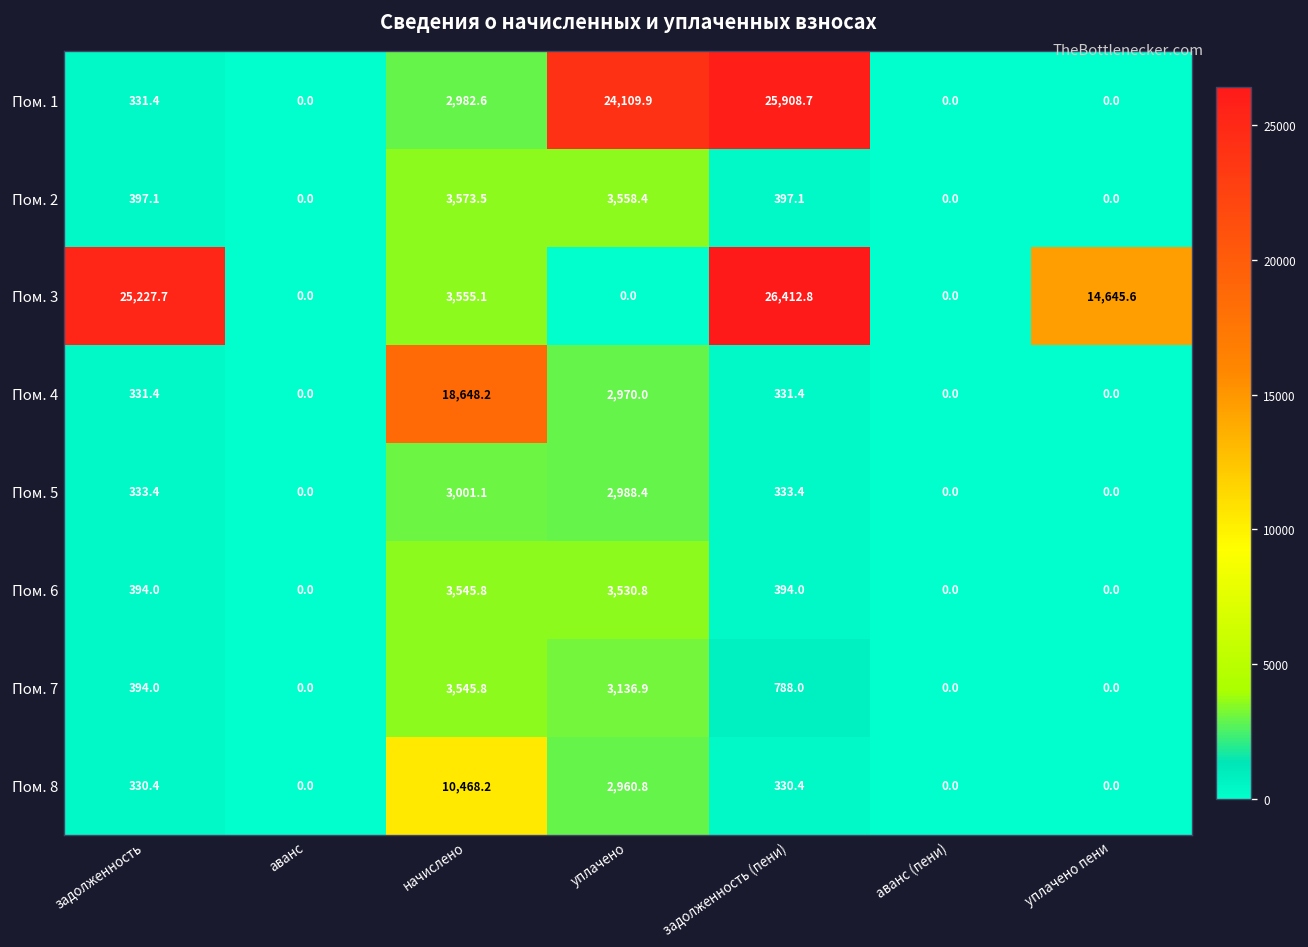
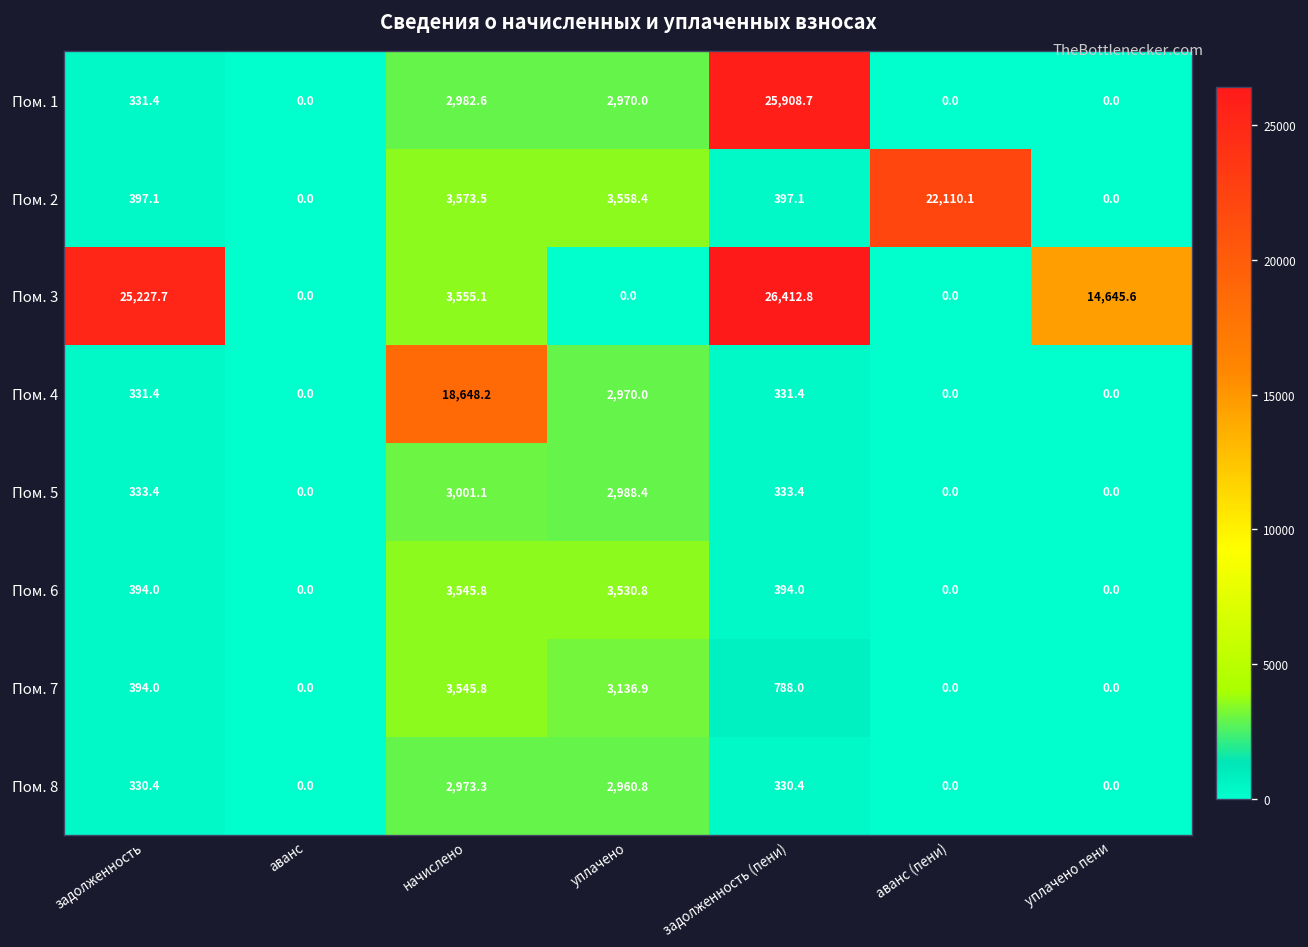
  {
    "Пом. 1": {
      "задолженность": "331.4",
      "аванс": "0.0",
      "начислено": "2,982.6",
-     "уплачено": "24,109.9",
+     "уплачено": "2,970.0",
      "задолженность (пени)": "25,908.7",
      "аванс (пени)": "0.0"
    },
    "Пом. 2": {
      "задолженность": "397.1",
      "аванс": "0.0",
      "начислено": "3,573.5",
      "уплачено": "3,558.4",
      "задолженность (пени)": "397.1",
-     "аванс (пени)": "0.0",
+     "аванс (пени)": "22,110.1",
      "уплачено пени": "0.0"
    },
    "Пом. 3": {
      "задолженность": "25,227.7",
      "аванс": "0.0",
      "начислено": "3,555.1",
      "уплачено": "0.0",
      "задолженность (пени)": "26,412.8",
      "аванс (пени)": "0.0",
      "уплачено пени": "14,645.6"
    },
    "Пом. 4": {
      "задолженность": "331.4",
      "аванс": "0.0",
      "начислено": "18,648.2",
      "уплачено": "2,970.0",
      "задолженность (пени)": "331.4",
      "аванс (пени)": "0.0",
      "уплачено пени": "0.0"
    },
    "Пом. 5": {
      "задолженность": "333.4",
      "аванс": "0.0",
      "начислено": "3,001.1",
      "уплачено": "2,988.4",
      "задолженность (пени)": "333.4",
      "аванс (пени)": "0.0",
      "уплачено пени": "0.0"
    },
    "Пом. 6": {
      "задолженность": "394.0",
      "аванс": "0.0",
      "начислено": "3,545.8",
      "уплачено": "3,530.8",
      "задолженность (пени)": "394.0",
      "аванс (пени)": "0.0",
      "уплачено пени": "0.0"
    },
    "Пом. 7": {
      "задолженность": "394.0",
      "аванс": "0.0",
      "начислено": "3,545.8",
      "уплачено": "3,136.9",
      "задолженность (пени)": "788.0",
      "аванс (пени)": "0.0",
      "уплачено пени": "0.0"
    },
    "Пом. 8": {
      "задолженность": "330.4",
      "аванс": "0.0",
-     "начислено": "10,468.2",
+     "начислено": "2,973.3",
      "уплачено": "2,960.8",
      "задолженность (пени)": "330.4",
      "аванс (пени)": "0.0",
      "уплачено пени": "0.0"
    }
  }
